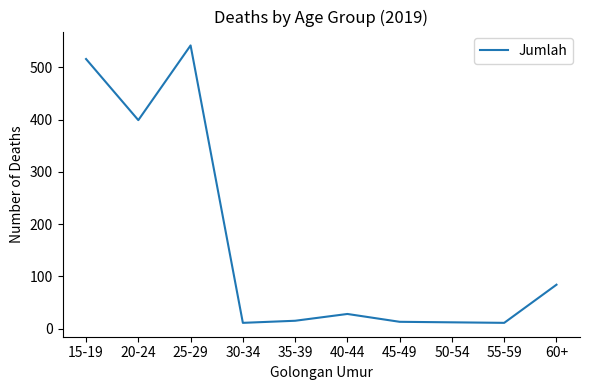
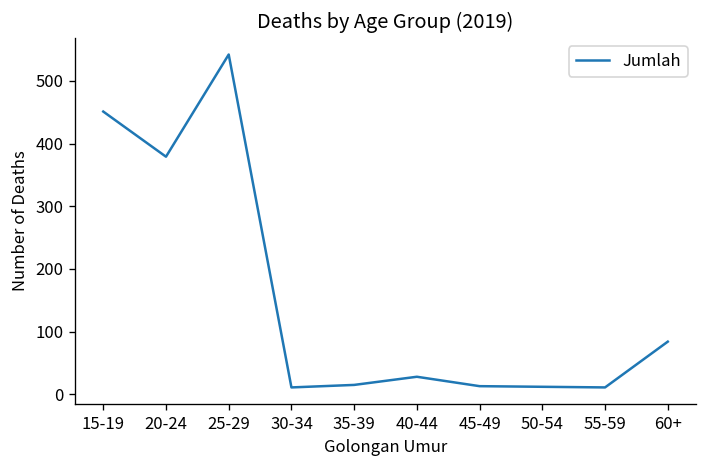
  {
-   "15-19": 520,
-   "20-24": 400,
+   "15-19": 450,
+   "20-24": 380,
    "25-29": 540,
    "30-34": 10,
    "35-39": 20,
    "40-44": 30,
    "45-49": 10,
    "50-54": 10,
    "55-59": 10,
    "60+": 80
  }
